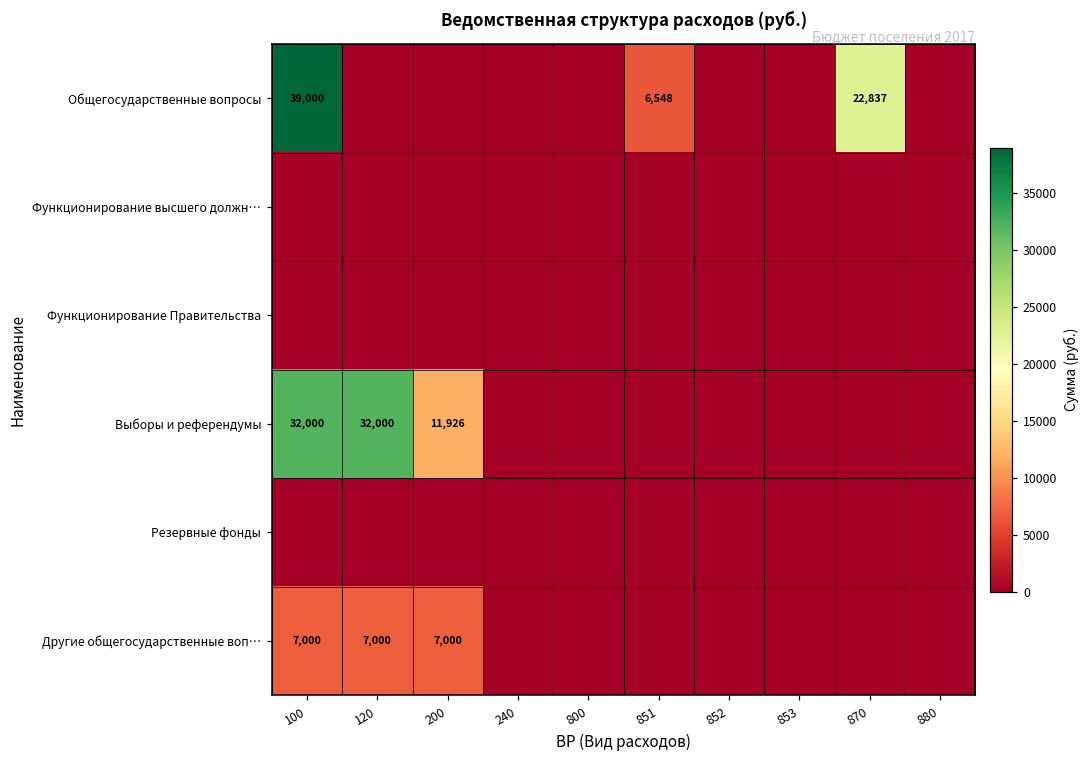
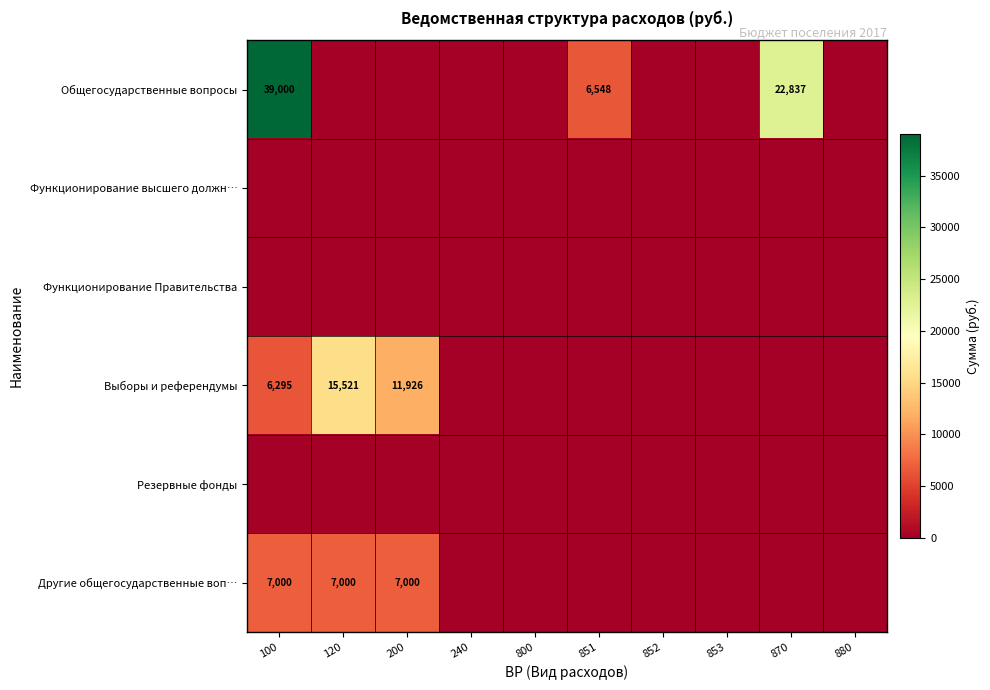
  {
    "Общегосударственные вопросы": {
      "100": "39,000",
      "851": "6,548",
      "870": "22,837"
    },
    "Выборы и референдумы": {
-     "100": "32,000",
-     "120": "32,000",
+     "100": "6,295",
+     "120": "15,521",
      "200": "11,926"
    },
    "Другие общегосударственные воп…": {
      "100": "7,000",
      "120": "7,000",
      "200": "7,000"
    }
  }
